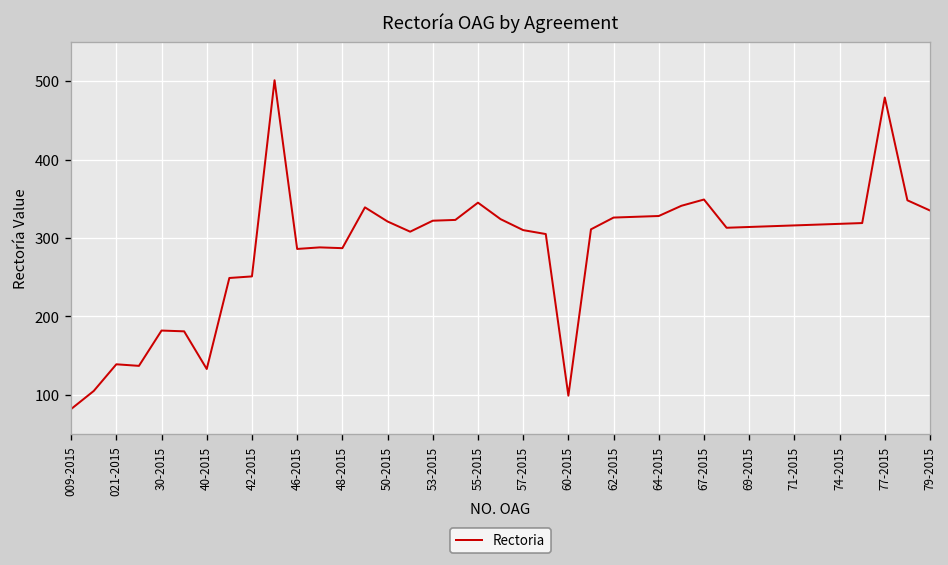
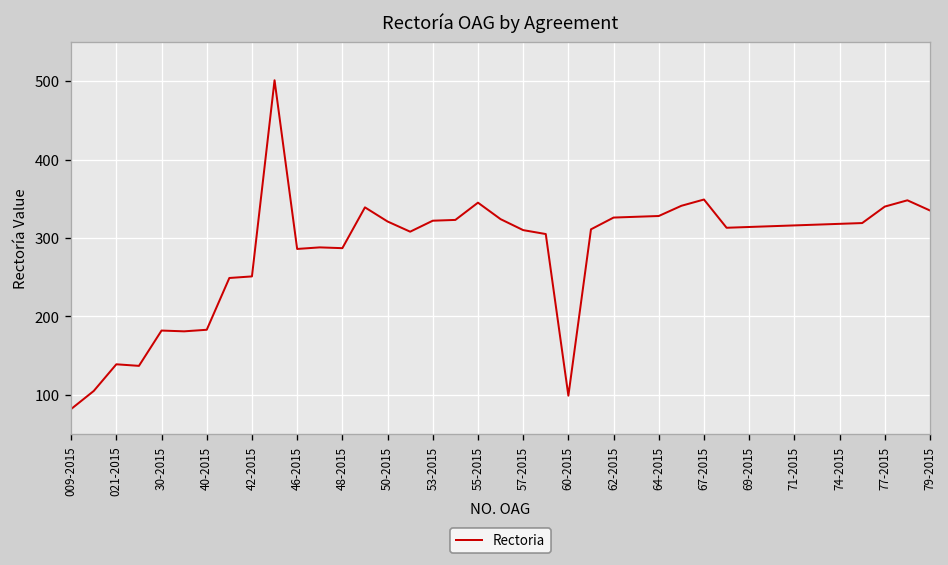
  {
    "009-2015": 80,
    "021-2015": 140,
    "30-2015": 180,
-   "40-2015": 130,
+   "40-2015": 180,
    "42-2015": 250,
    "46-2015": 290,
    "48-2015": 290,
    "50-2015": 320,
    "53-2015": 320,
    "55-2015": 350,
    "57-2015": 310,
    "60-2015": 100,
    "62-2015": 330,
    "64-2015": 330,
    "67-2015": 350,
    "69-2015": 310,
    "71-2015": 320,
    "74-2015": 320,
-   "77-2015": 480,
+   "77-2015": 340,
    "79-2015": 340
  }
